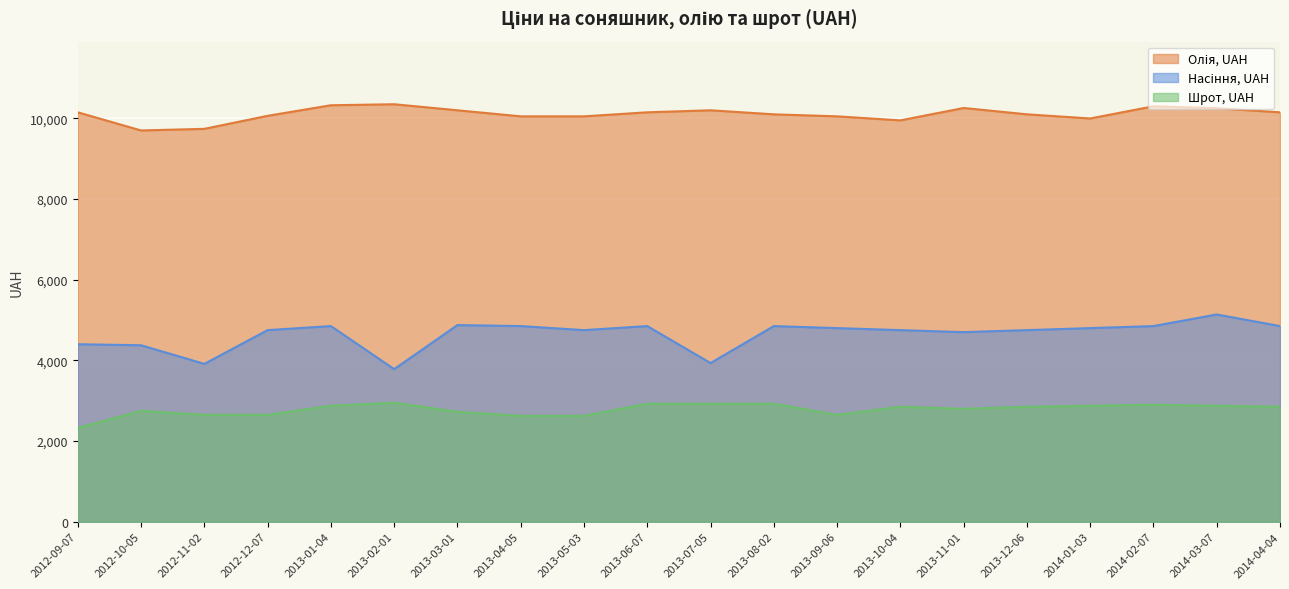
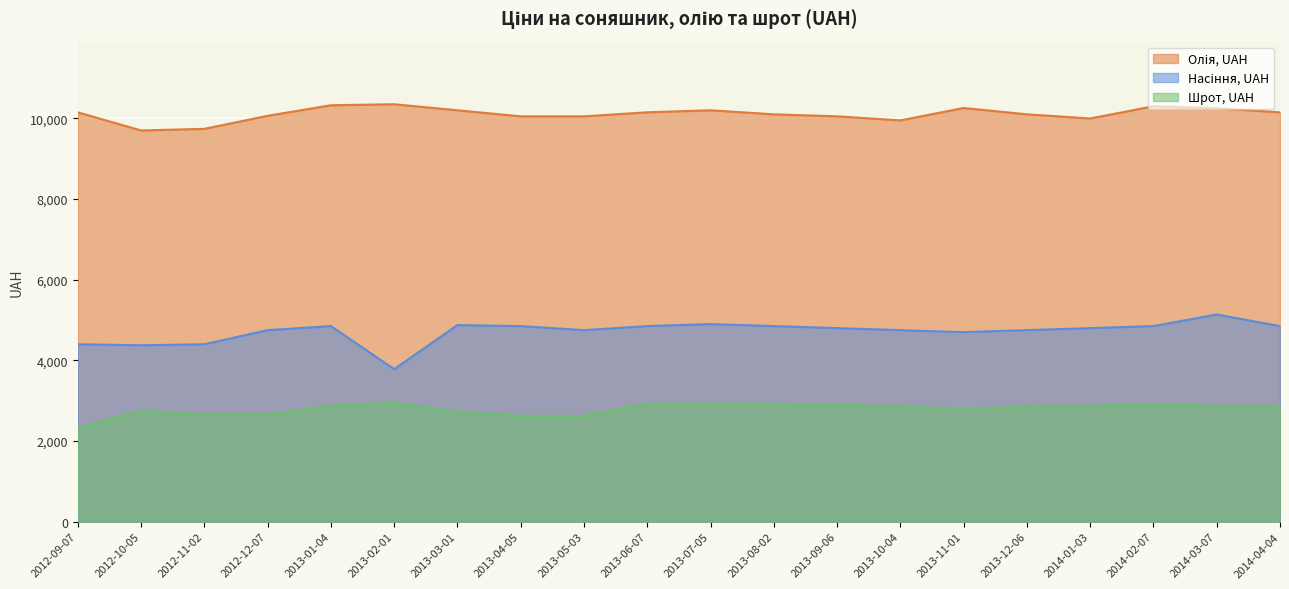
  {
    "Олія, UAH": {
      "2012-09-07": "10,200",
      "2012-10-05": "9,700",
      "2012-11-02": "9,700",
      "2012-12-07": "10,100",
      "2013-01-04": "10,300",
      "2013-02-01": "10,400",
      "2013-03-01": "10,200",
      "2013-04-05": "10,100",
      "2013-05-03": "10,100",
      "2013-06-07": "10,200",
      "2013-07-05": "10,200",
      "2013-08-02": "10,100",
      "2013-09-06": "10,100",
      "2013-10-04": "10,000",
      "2013-11-01": "10,300",
      "2013-12-06": "10,100",
      "2014-01-03": "10,000",
      "2014-04-04": "10,200"
    },
    "Насіння, UAH": {
      "2012-09-07": "4,400",
      "2012-10-05": "4,400",
-     "2012-11-02": "3,900",
+     "2012-11-02": "4,400",
      "2012-12-07": "4,800",
      "2013-01-04": "4,900",
      "2013-02-01": "3,800",
      "2013-03-01": "4,900",
      "2013-04-05": "4,900",
      "2013-05-03": "4,800",
      "2013-06-07": "4,900",
-     "2013-07-05": "3,900",
+     "2013-07-05": "4,900",
      "2013-08-02": "4,900",
      "2013-09-06": "4,800",
      "2013-10-04": "4,800",
      "2013-11-01": "4,700",
      "2013-12-06": "4,800",
      "2014-01-03": "4,800",
      "2014-02-07": "4,900",
      "2014-03-07": "5,100",
      "2014-04-04": "4,900"
    },
    "Шрот, UAH": {
      "2012-09-07": "2,300",
      "2012-10-05": "2,800",
      "2012-11-02": "2,700",
      "2012-12-07": "2,700",
      "2013-01-04": "2,900",
      "2013-02-01": "3,000",
      "2013-03-01": "2,700",
      "2013-04-05": "2,600",
      "2013-05-03": "2,600",
      "2013-06-07": "2,900",
      "2013-07-05": "2,900",
      "2013-08-02": "2,900",
-     "2013-09-06": "2,600",
+     "2013-09-06": "2,900",
      "2013-10-04": "2,900",
      "2013-11-01": "2,800",
      "2013-12-06": "2,900",
      "2014-01-03": "2,900",
      "2014-02-07": "2,900",
      "2014-03-07": "2,900",
      "2014-04-04": "2,900"
    }
  }
